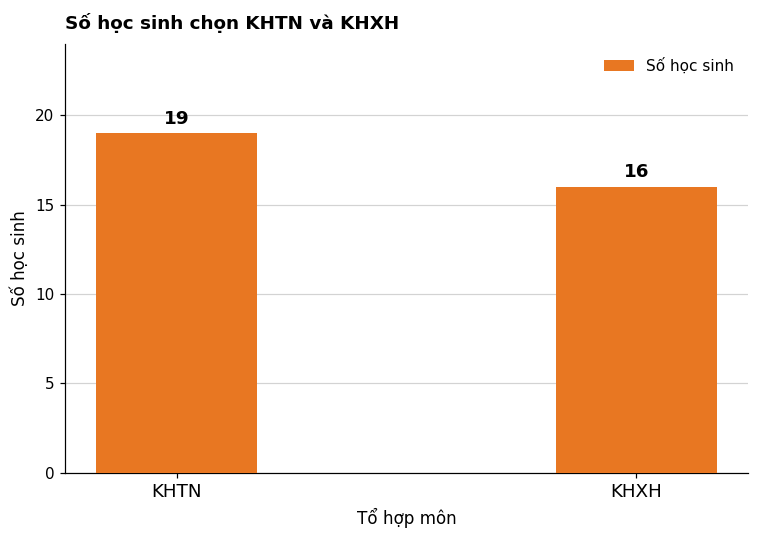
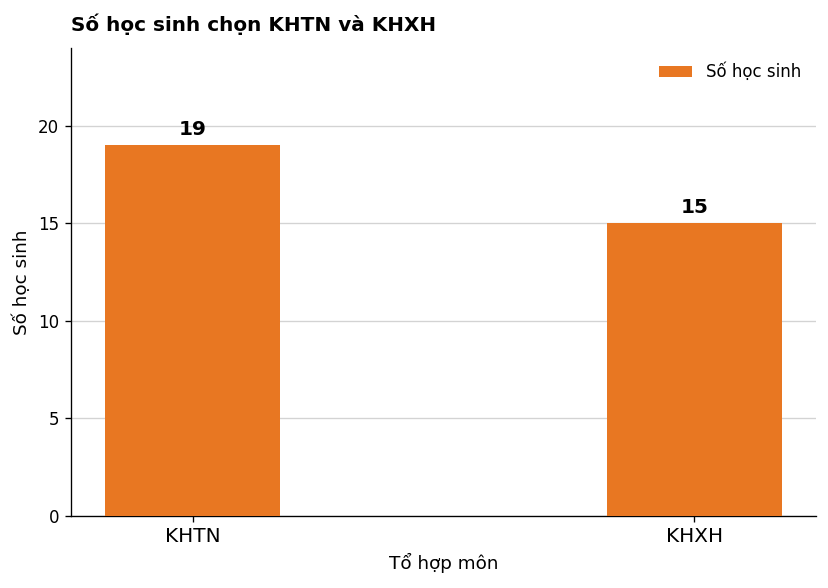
  {
    "KHTN": 19,
-   "KHXH": 16
+   "KHXH": 15
  }
